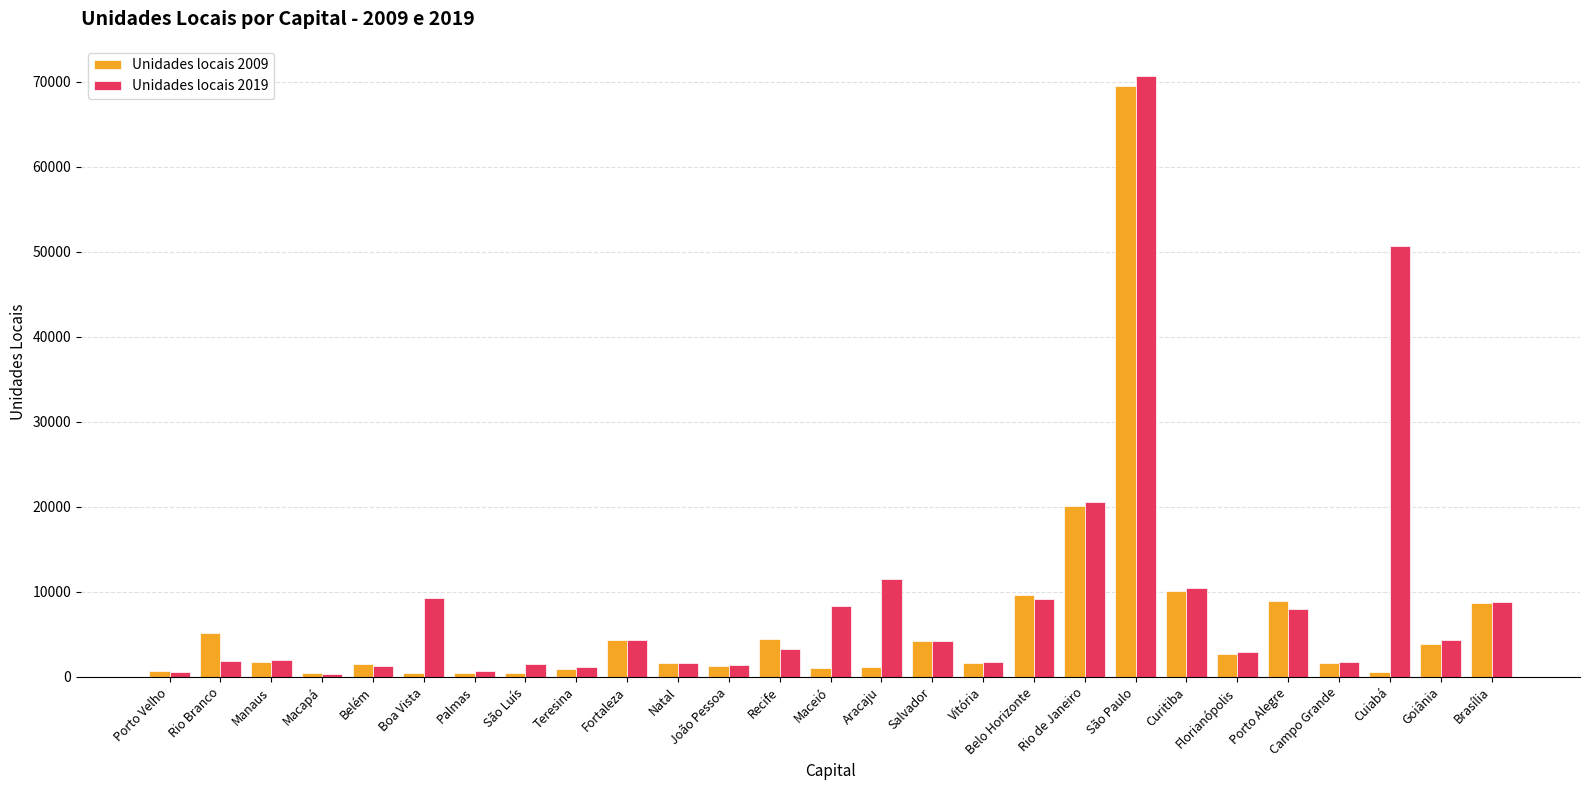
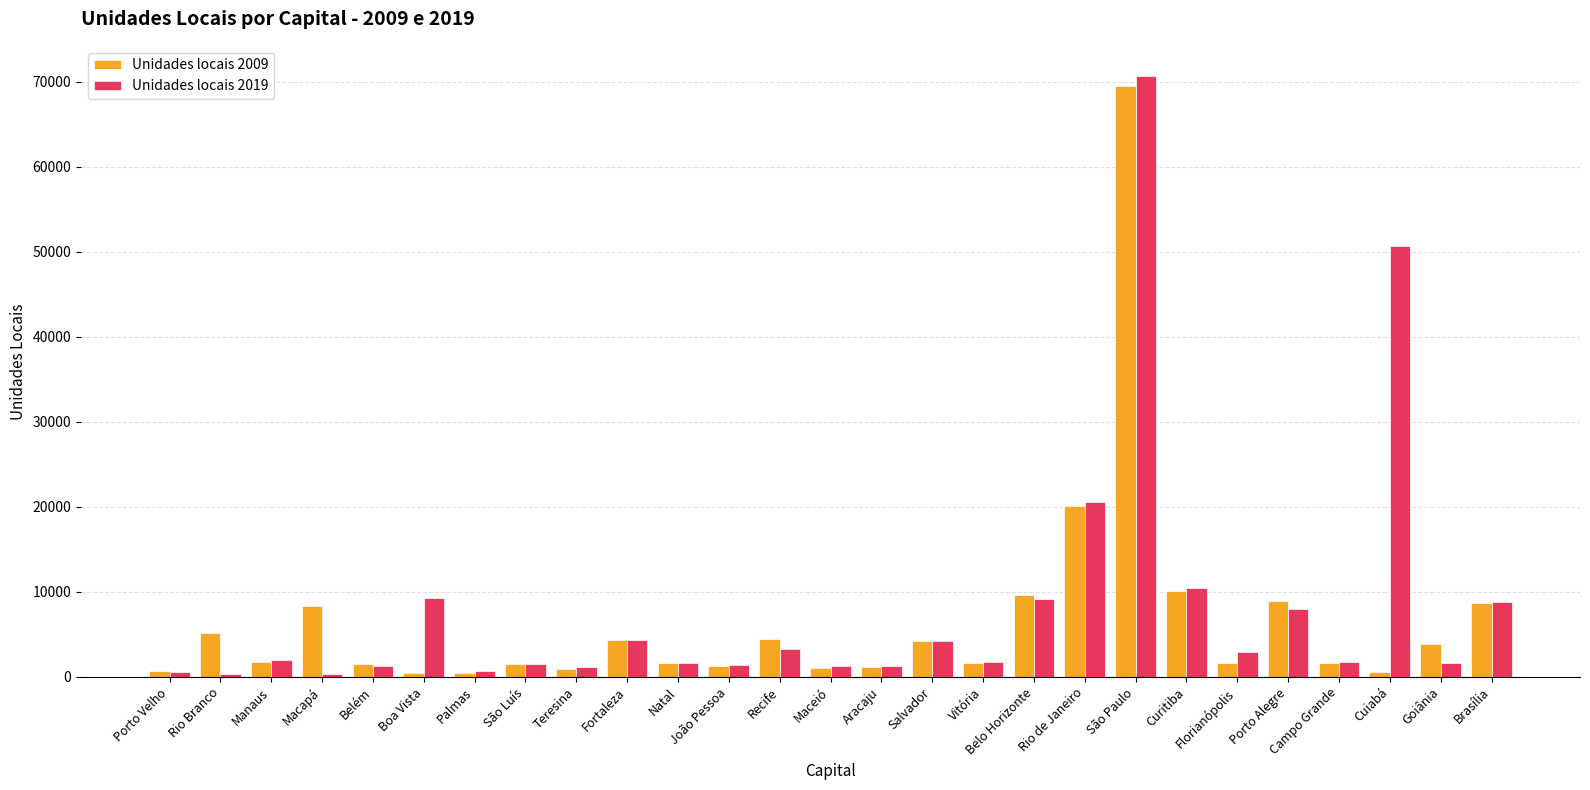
  {
    "Unidades locais 2009": {
      "Porto Velho": 1000,
      "Rio Branco": 5000,
      "Manaus": 2000,
-     "Macapá": 0,
+     "Macapá": 8000,
      "Belém": 2000,
      "Boa Vista": 0,
      "Palmas": 0,
-     "São Luís": 0,
+     "São Luís": 2000,
      "Teresina": 1000,
      "Fortaleza": 4000,
      "Natal": 2000,
      "João Pessoa": 1000,
      "Recife": 4000,
      "Maceió": 1000,
      "Aracaju": 1000,
      "Salvador": 4000,
      "Vitória": 2000,
      "Belo Horizonte": 10000,
      "Rio de Janeiro": 20000,
      "São Paulo": 70000,
      "Curitiba": 10000,
-     "Florianópolis": 3000,
+     "Florianópolis": 2000,
      "Porto Alegre": 9000,
      "Campo Grande": 2000,
      "Cuiabá": 1000,
      "Goiânia": 4000,
      "Brasília": 9000
    },
    "Unidades locais 2019": {
      "Porto Velho": 1000,
-     "Rio Branco": 2000,
+     "Rio Branco": 0,
      "Manaus": 2000,
      "Macapá": 0,
      "Belém": 1000,
      "Boa Vista": 9000,
      "Palmas": 1000,
      "São Luís": 2000,
      "Teresina": 1000,
      "Fortaleza": 4000,
      "Natal": 2000,
      "João Pessoa": 1000,
      "Recife": 3000,
-     "Maceió": 8000,
-     "Aracaju": 11000,
+     "Maceió": 1000,
+     "Aracaju": 1000,
      "Salvador": 4000,
      "Vitória": 2000,
      "Belo Horizonte": 9000,
      "Rio de Janeiro": 21000,
      "São Paulo": 71000,
      "Curitiba": 10000,
      "Florianópolis": 3000,
      "Porto Alegre": 8000,
      "Campo Grande": 2000,
      "Cuiabá": 51000,
-     "Goiânia": 4000,
+     "Goiânia": 2000,
      "Brasília": 9000
    }
  }
